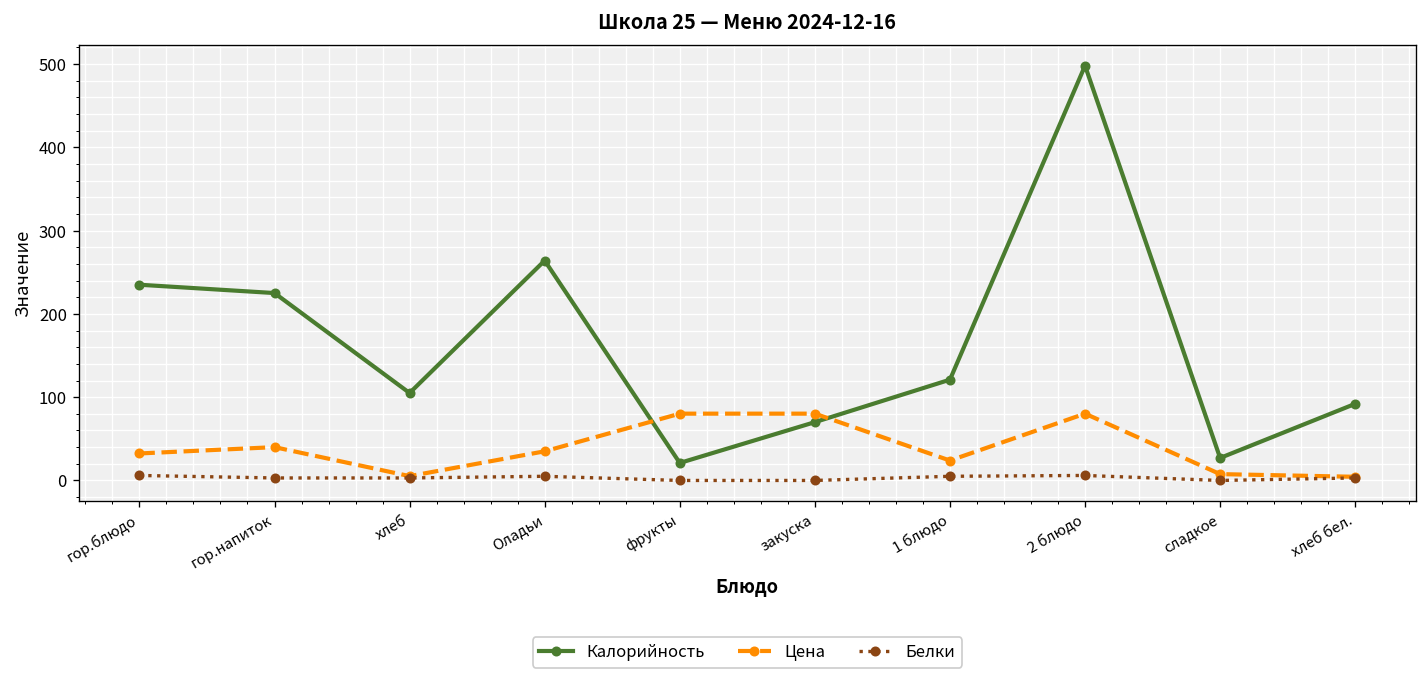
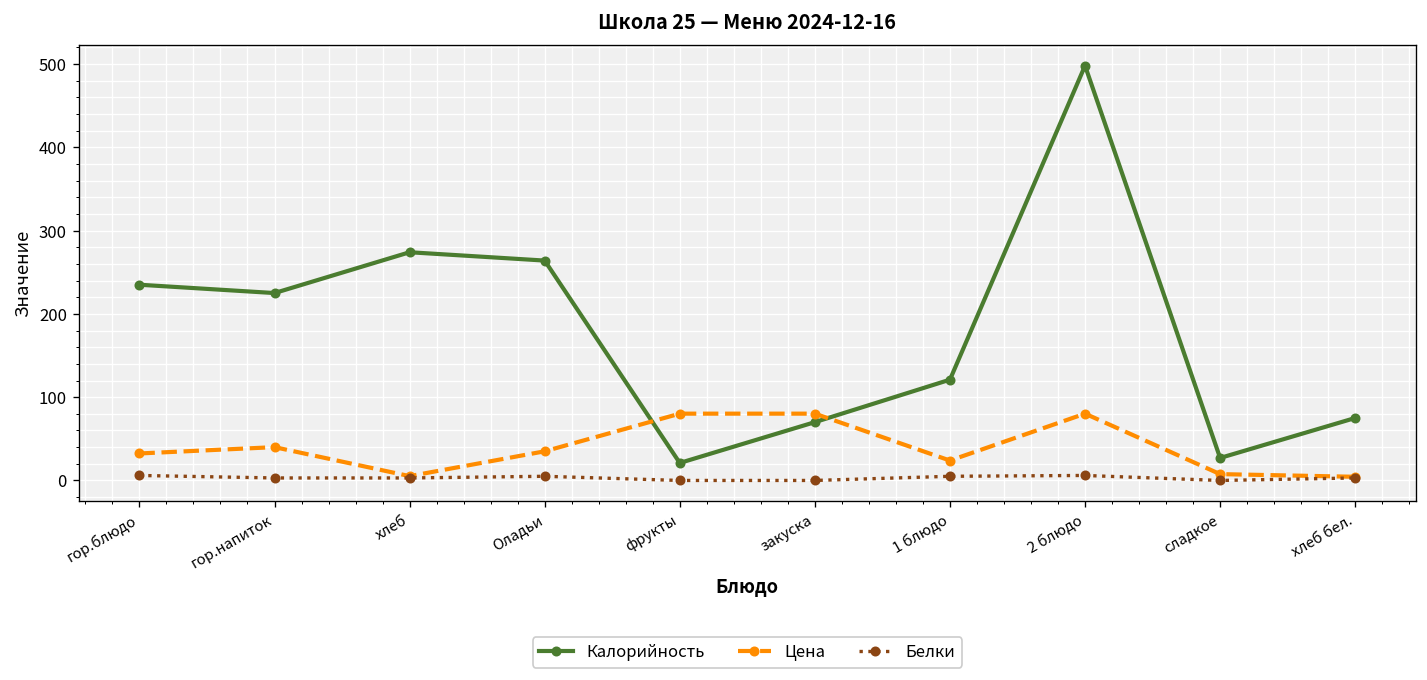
  {
    "Калорийность": {
      "гор.блюдо": 240,
      "гор.напиток": 230,
-     "хлеб": 110,
+     "хлеб": 270,
      "Оладьи": 260,
      "фрукты": 20,
      "закуска": 70,
      "1 блюдо": 120,
      "2 блюдо": 500,
      "сладкое": 30,
-     "хлеб бел.": 90
+     "хлеб бел.": 80
    },
    "Цена": {
      "гор.блюдо": 30,
      "гор.напиток": 40,
      "Оладьи": 40,
      "фрукты": 80,
      "закуска": 80,
      "1 блюдо": 20,
      "2 блюдо": 80,
      "сладкое": 10
    },
    "Белки": {
      "гор.блюдо": 10,
      "гор.напиток": 0,
      "Оладьи": 10,
      "фрукты": 0,
      "закуска": 0,
      "1 блюдо": 10,
      "2 блюдо": 10,
      "сладкое": 0
    }
  }
